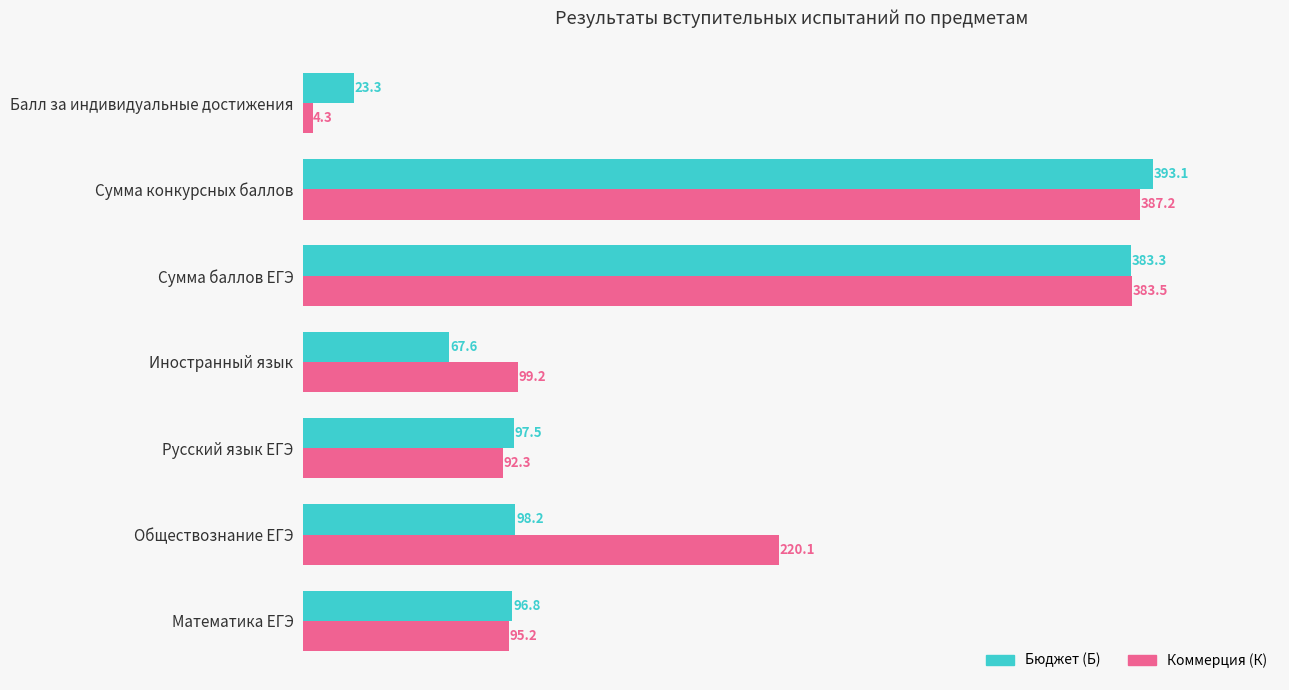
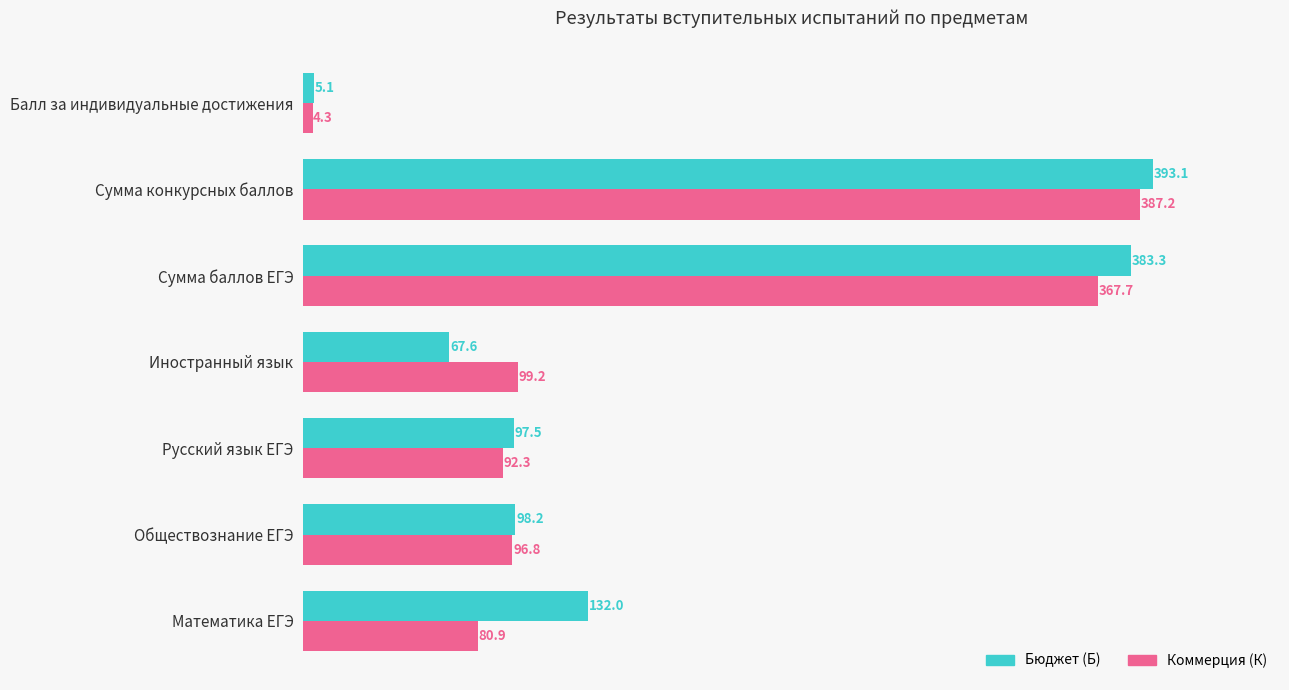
  {
    "Бюджет (Б)": {
-     "Балл за индивидуальные достижения": 23.3,
+     "Балл за индивидуальные достижения": 5.1,
      "Сумма конкурсных баллов": 393.1,
      "Сумма баллов ЕГЭ": 383.3,
      "Иностранный язык": 67.6,
      "Русский язык ЕГЭ": 97.5,
      "Обществознание ЕГЭ": 98.2,
-     "Математика ЕГЭ": 96.8
+     "Математика ЕГЭ": 132.0
    },
    "Коммерция (К)": {
      "Балл за индивидуальные достижения": 4.3,
      "Сумма конкурсных баллов": 387.2,
-     "Сумма баллов ЕГЭ": 383.5,
+     "Сумма баллов ЕГЭ": 367.7,
      "Иностранный язык": 99.2,
      "Русский язык ЕГЭ": 92.3,
-     "Обществознание ЕГЭ": 220.1,
-     "Математика ЕГЭ": 95.2
+     "Обществознание ЕГЭ": 96.8,
+     "Математика ЕГЭ": 80.9
    }
  }
